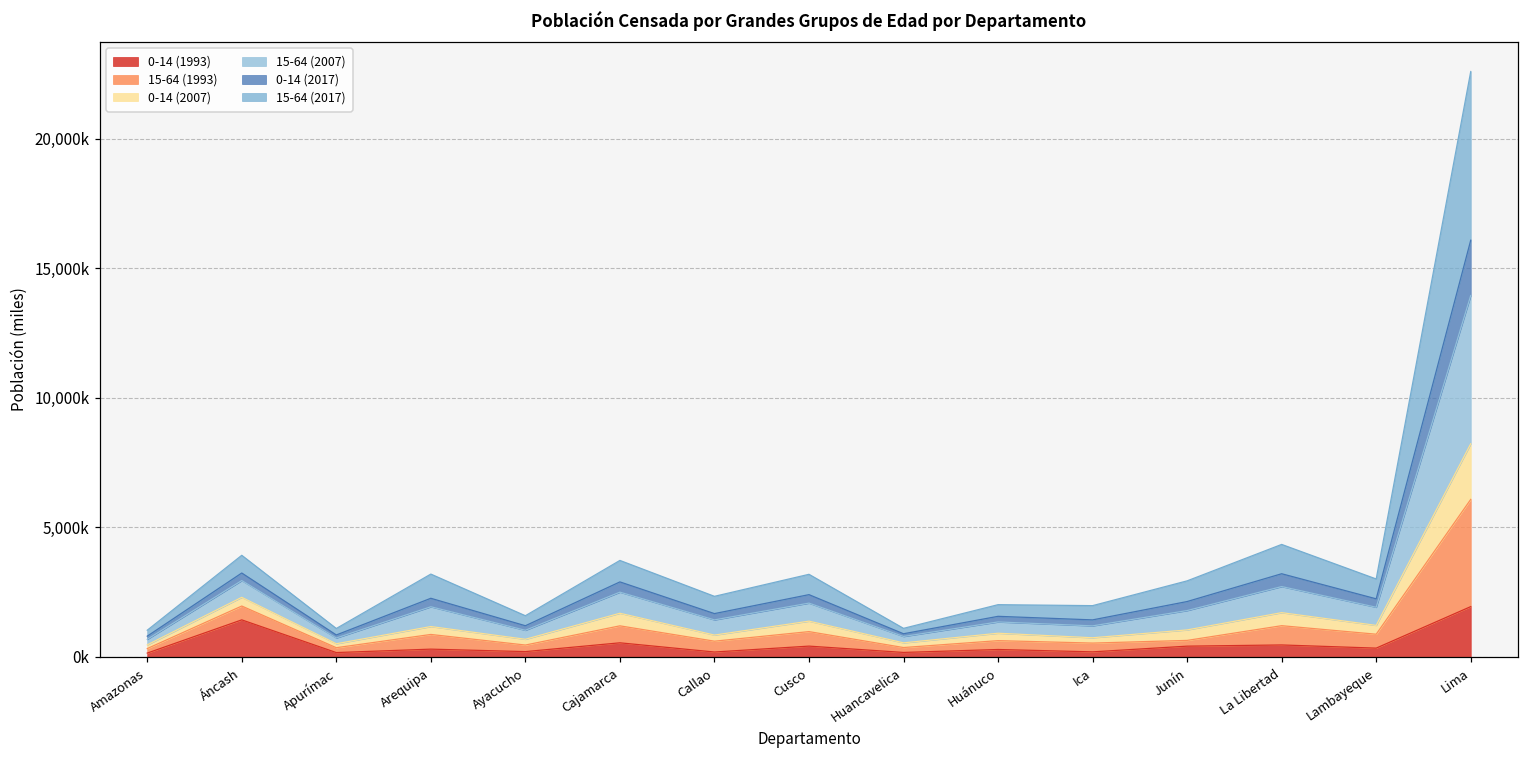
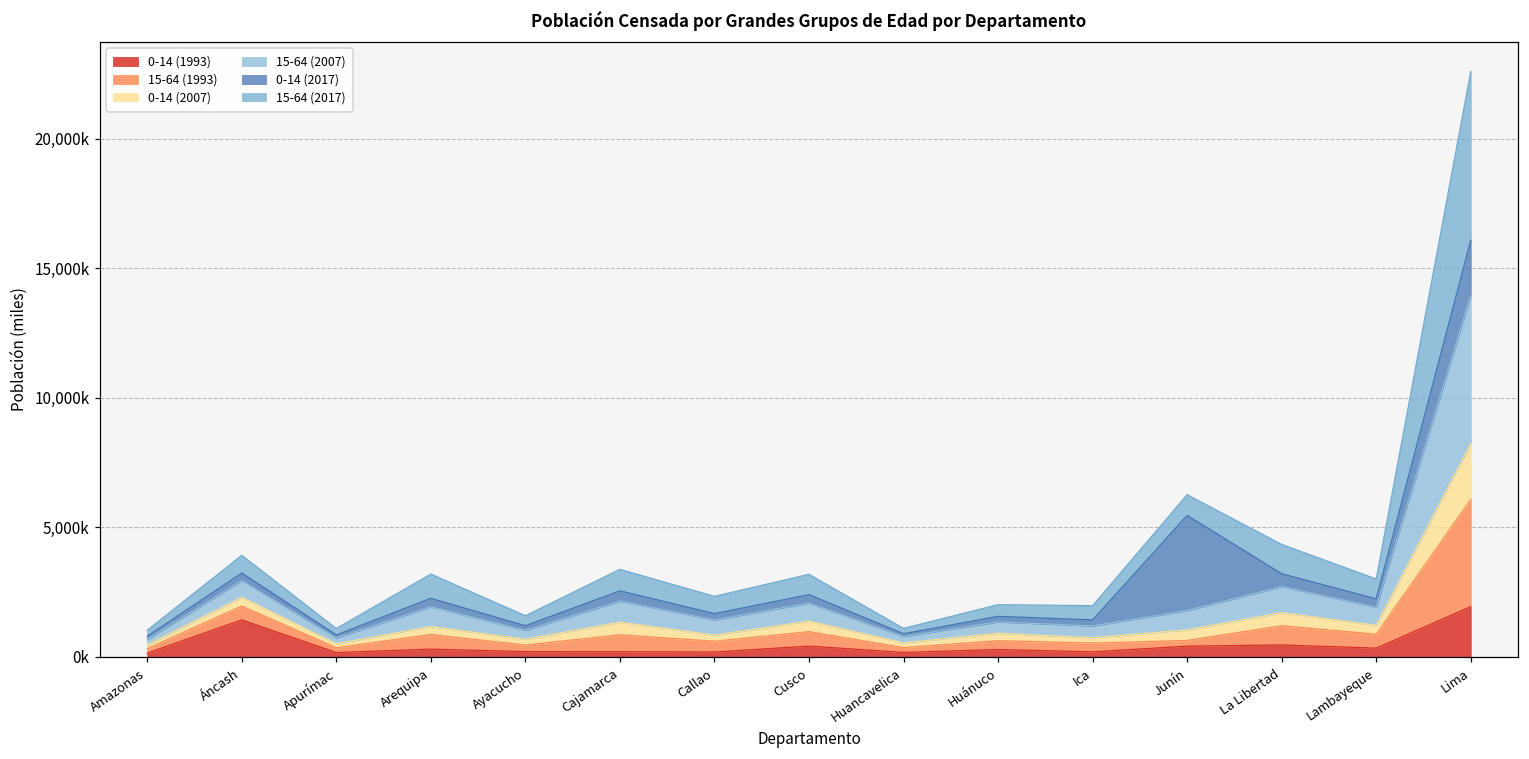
  {
    "0-14 (1993)": {
      "Amazonas": "200,000",
      "Áncash": "1,400,000",
      "Apurímac": "200,000",
      "Arequipa": "300,000",
      "Ayacucho": "200,000",
-     "Cajamarca": "500,000",
+     "Cajamarca": "200,000",
      "Callao": "200,000",
      "Cusco": "400,000",
      "Huancavelica": "200,000",
      "Huánuco": "300,000",
      "Ica": "200,000",
      "Junín": "400,000",
      "La Libertad": "500,000",
      "Lambayeque": "300,000",
      "Lima": "1,900,000"
    },
    "15-64 (1993)": {
      "Amazonas": "200,000",
      "Áncash": "500,000",
      "Apurímac": "200,000",
      "Arequipa": "600,000",
      "Ayacucho": "300,000",
      "Cajamarca": "700,000",
      "Callao": "400,000",
      "Cusco": "600,000",
      "Huancavelica": "200,000",
      "Huánuco": "300,000",
      "Ica": "300,000",
      "Junín": "200,000",
      "La Libertad": "700,000",
      "Lambayeque": "500,000",
      "Lima": "4,100,000"
    },
    "0-14 (2007)": {
      "Amazonas": "100,000",
      "Áncash": "300,000",
      "Apurímac": "200,000",
      "Arequipa": "300,000",
      "Ayacucho": "200,000",
      "Cajamarca": "500,000",
      "Callao": "200,000",
      "Cusco": "400,000",
      "Huancavelica": "200,000",
      "Huánuco": "300,000",
      "Ica": "200,000",
      "Junín": "400,000",
      "La Libertad": "500,000",
      "Lambayeque": "300,000",
      "Lima": "2,100,000"
    },
    "0-14 (2017)": {
      "Amazonas": "100,000",
      "Áncash": "300,000",
      "Apurímac": "100,000",
      "Arequipa": "300,000",
      "Ayacucho": "200,000",
      "Cajamarca": "400,000",
      "Callao": "200,000",
      "Cusco": "300,000",
      "Huánuco": "200,000",
      "Ica": "200,000",
-     "Junín": "300,000",
+     "Junín": "3,700,000",
      "La Libertad": "500,000",
      "Lambayeque": "300,000",
      "Lima": "2,100,000"
    }
  }
